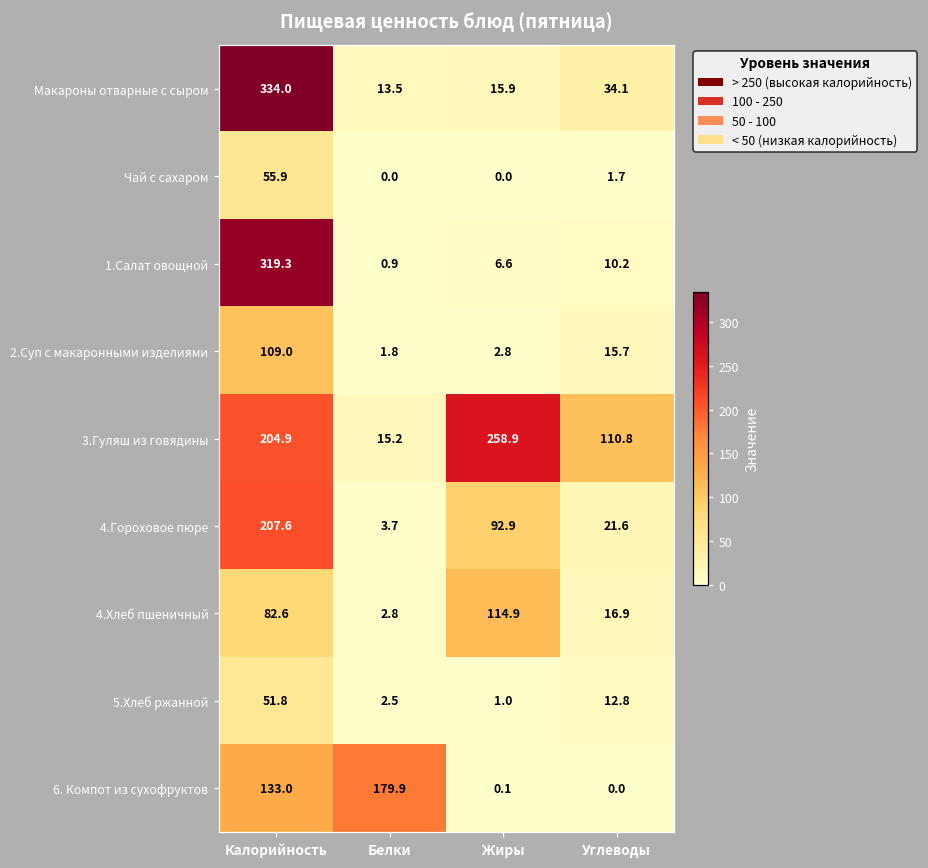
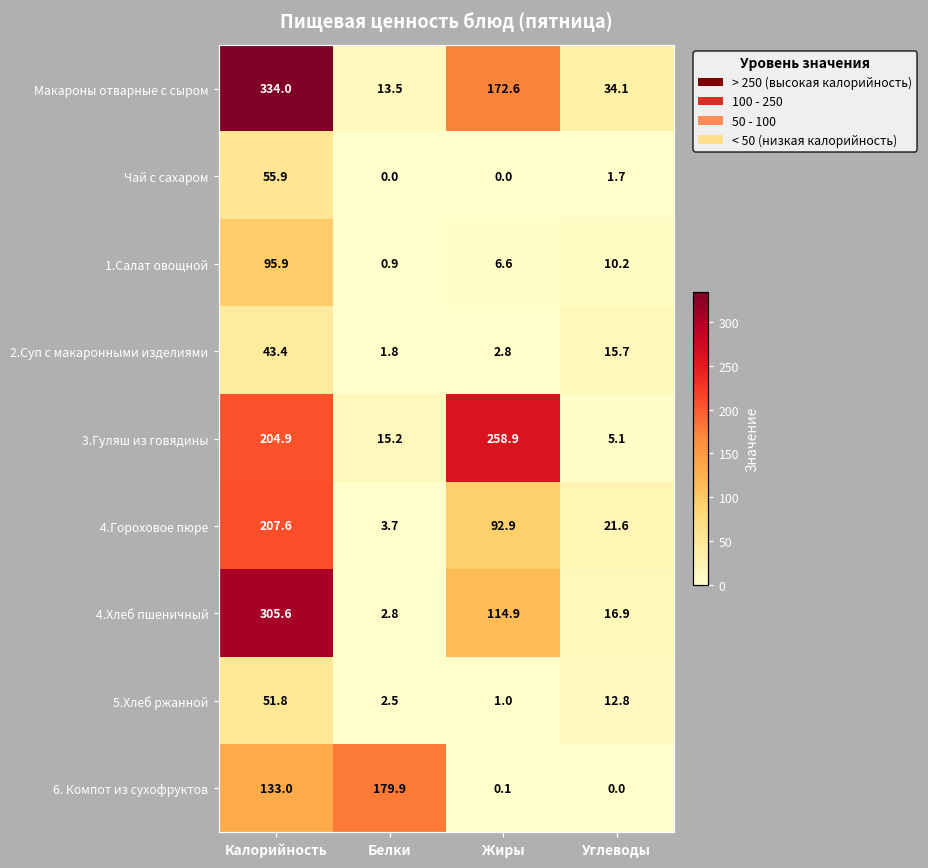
  {
    "Макароны отварные с сыром": {
      "Калорийность": 334.0,
      "Белки": 13.5,
-     "Жиры": 15.9,
+     "Жиры": 172.6,
      "Углеводы": 34.1
    },
    "Чай с сахаром": {
      "Калорийность": 55.9,
      "Белки": 0.0,
      "Жиры": 0.0,
      "Углеводы": 1.7
    },
    "1.Салат овощной": {
-     "Калорийность": 319.3,
+     "Калорийность": 95.9,
      "Белки": 0.9,
      "Жиры": 6.6,
      "Углеводы": 10.2
    },
    "2.Суп с макаронными изделиями": {
-     "Калорийность": 109.0,
+     "Калорийность": 43.4,
      "Белки": 1.8,
      "Жиры": 2.8,
      "Углеводы": 15.7
    },
    "3.Гуляш из говядины": {
      "Калорийность": 204.9,
      "Белки": 15.2,
      "Жиры": 258.9,
-     "Углеводы": 110.8
+     "Углеводы": 5.1
    },
    "4.Гороховое пюре": {
      "Калорийность": 207.6,
      "Белки": 3.7,
      "Жиры": 92.9,
      "Углеводы": 21.6
    },
    "4.Хлеб пшеничный": {
-     "Калорийность": 82.6,
+     "Калорийность": 305.6,
      "Белки": 2.8,
      "Жиры": 114.9,
      "Углеводы": 16.9
    },
    "5.Хлеб ржанной": {
      "Калорийность": 51.8,
      "Белки": 2.5,
      "Жиры": 1.0,
      "Углеводы": 12.8
    },
    "6. Компот из сухофруктов": {
      "Калорийность": 133.0,
      "Белки": 179.9,
      "Жиры": 0.1,
      "Углеводы": 0.0
    }
  }
